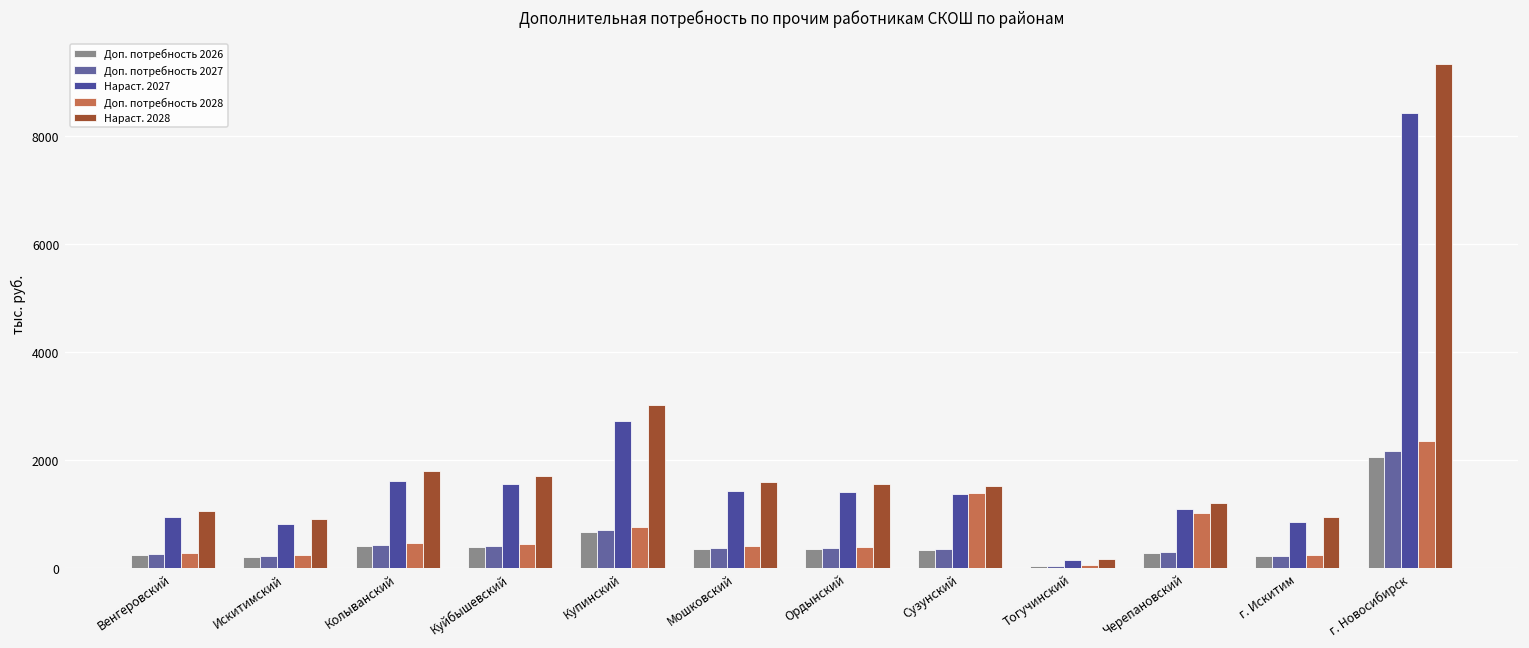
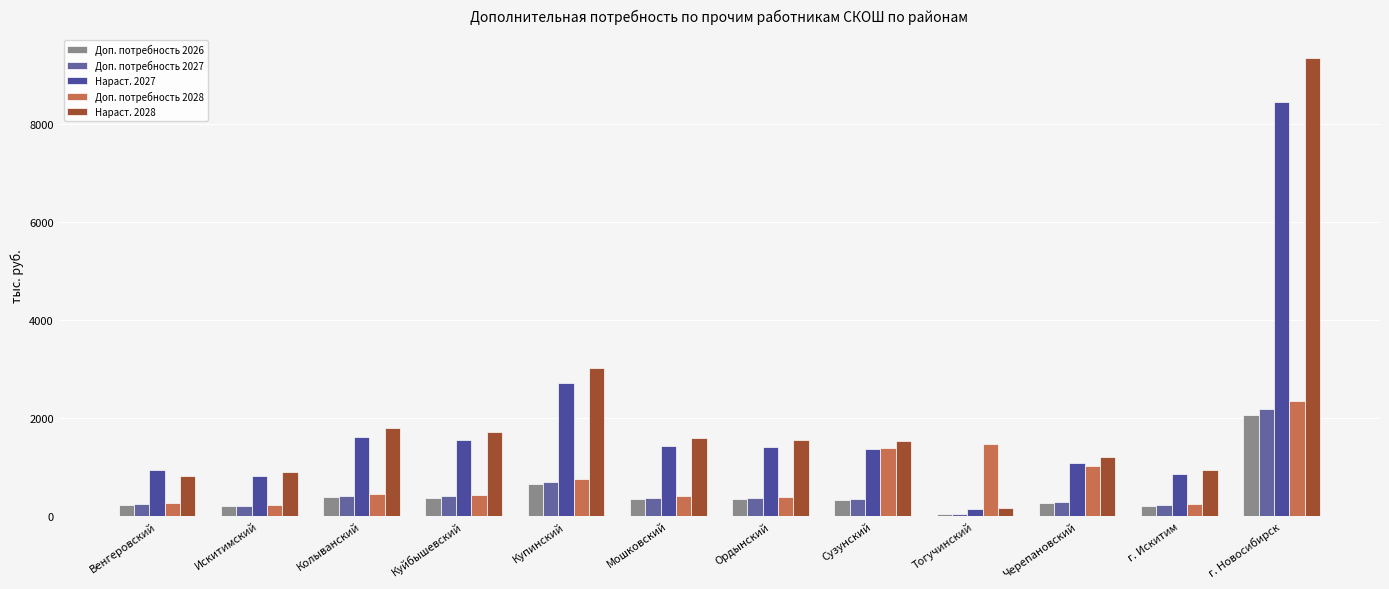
  {
    "Доп. потребность 2028": {
      "Венгеровский": 300,
      "Искитимский": 200,
      "Колыванский": 400,
      "Куйбышевский": 400,
      "Купинский": 800,
      "Мошковский": 400,
      "Ордынский": 400,
      "Сузунский": 1400,
-     "Тогучинский": 0,
+     "Тогучинский": 1500,
      "Черепановский": 1000,
      "г. Искитим": 200,
      "г. Новосибирск": 2300
    },
    "Нараст. 2028": {
-     "Венгеровский": 1000,
+     "Венгеровский": 800,
      "Искитимский": 900,
      "Колыванский": 1800,
      "Куйбышевский": 1700,
      "Купинский": 3000,
      "Мошковский": 1600,
      "Ордынский": 1600,
      "Сузунский": 1500,
      "Тогучинский": 200,
      "Черепановский": 1200,
      "г. Искитим": 900,
      "г. Новосибирск": 9300
    }
  }
